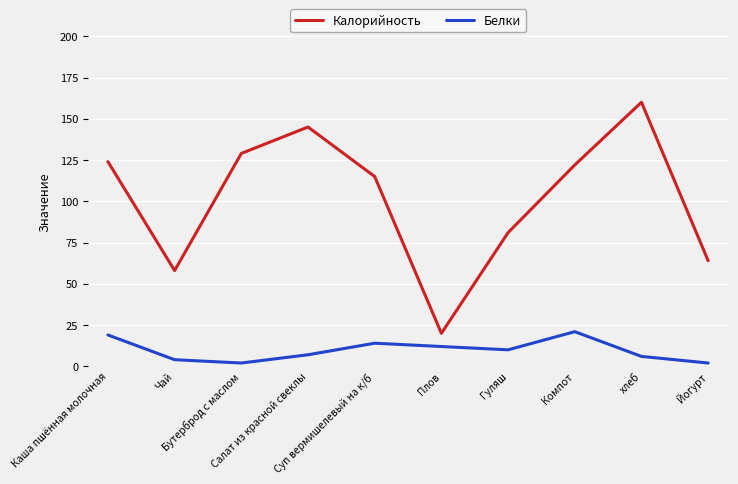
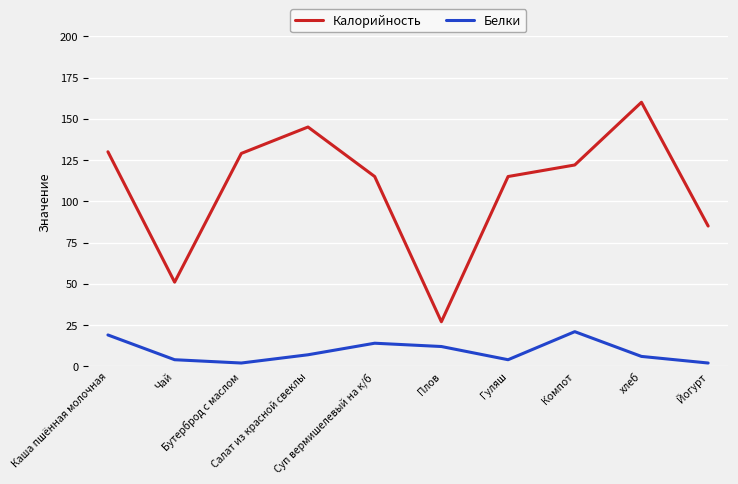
  {
    "Калорийность": {
-     "Каша пшённая молочная": 124,
-     "Чай": 58,
+     "Каша пшённая молочная": 130,
+     "Чай": 51,
      "Бутерброд с маслом": 129,
      "Салат из красной свеклы": 145,
      "Суп вермишелевый на к/б": 115,
-     "Плов": 20,
-     "Гуляш": 81,
+     "Плов": 27,
+     "Гуляш": 115,
      "Компот": 122,
      "хлеб": 160,
-     "Йогурт": 64
+     "Йогурт": 85
    },
    "Белки": {
      "Каша пшённая молочная": 19,
      "Чай": 4,
      "Бутерброд с маслом": 2,
      "Салат из красной свеклы": 7,
      "Суп вермишелевый на к/б": 14,
      "Плов": 12,
-     "Гуляш": 10,
+     "Гуляш": 4,
      "Компот": 21,
      "хлеб": 6,
      "Йогурт": 2
    }
  }
